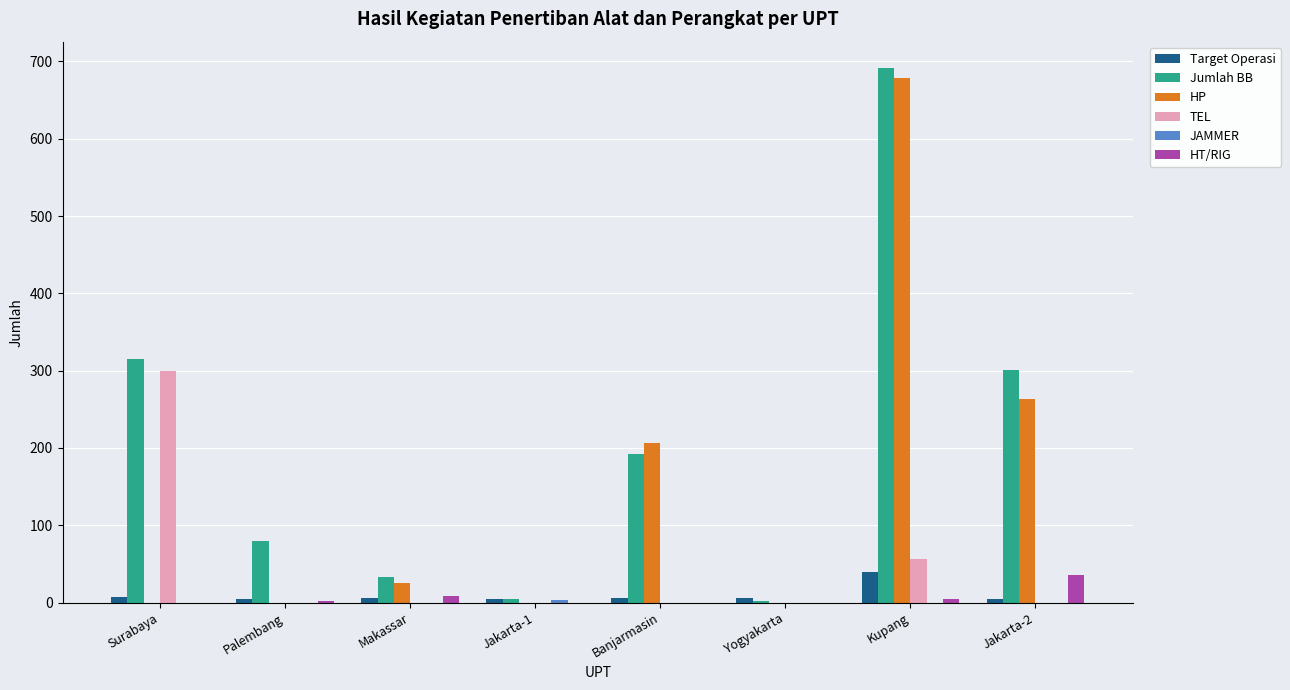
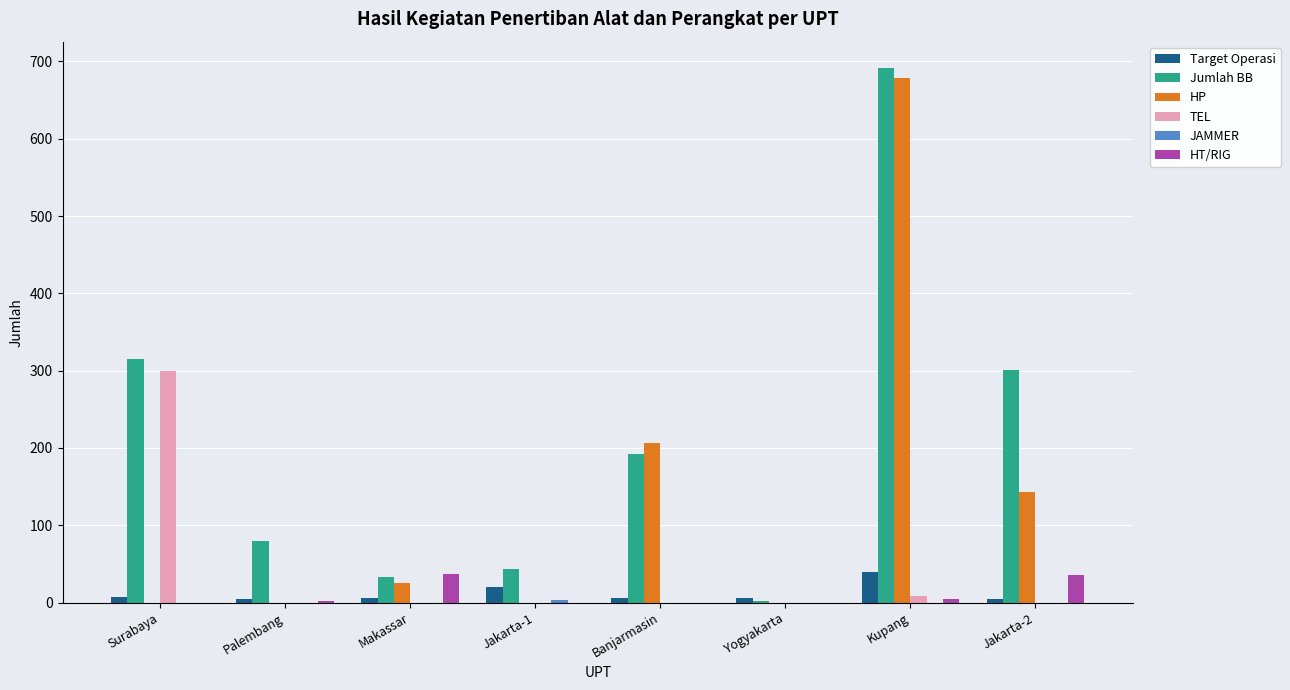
  {
    "Target Operasi": {
      "Surabaya": 10,
      "Palembang": 0,
      "Makassar": 10,
-     "Jakarta-1": 0,
+     "Jakarta-1": 20,
      "Banjarmasin": 10,
      "Yogyakarta": 10,
      "Kupang": 40,
      "Jakarta-2": 0
    },
    "Jumlah BB": {
      "Surabaya": 320,
      "Palembang": 80,
      "Makassar": 30,
-     "Jakarta-1": 10,
+     "Jakarta-1": 40,
      "Banjarmasin": 190,
      "Kupang": 690,
      "Jakarta-2": 300
    },
    "HP": {
      "Surabaya": 0,
      "Palembang": 0,
      "Makassar": 30,
      "Jakarta-1": 0,
      "Banjarmasin": 210,
      "Yogyakarta": 0,
      "Kupang": 680,
-     "Jakarta-2": 260
+     "Jakarta-2": 140
    },
    "TEL": {
      "Surabaya": 300,
      "Palembang": 0,
      "Makassar": 0,
      "Jakarta-1": 0,
      "Banjarmasin": 0,
      "Yogyakarta": 0,
-     "Kupang": 60,
+     "Kupang": 10,
      "Jakarta-2": 0
    },
    "JAMMER": {
      "Surabaya": 0,
      "Palembang": 0,
      "Makassar": 0,
      "Banjarmasin": 0,
      "Yogyakarta": 0,
      "Kupang": 0,
      "Jakarta-2": 0
    },
    "HT/RIG": {
      "Surabaya": 0,
-     "Makassar": 10,
+     "Makassar": 40,
      "Jakarta-1": 0,
      "Banjarmasin": 0,
      "Yogyakarta": 0,
      "Kupang": 0,
      "Jakarta-2": 40
    }
  }
